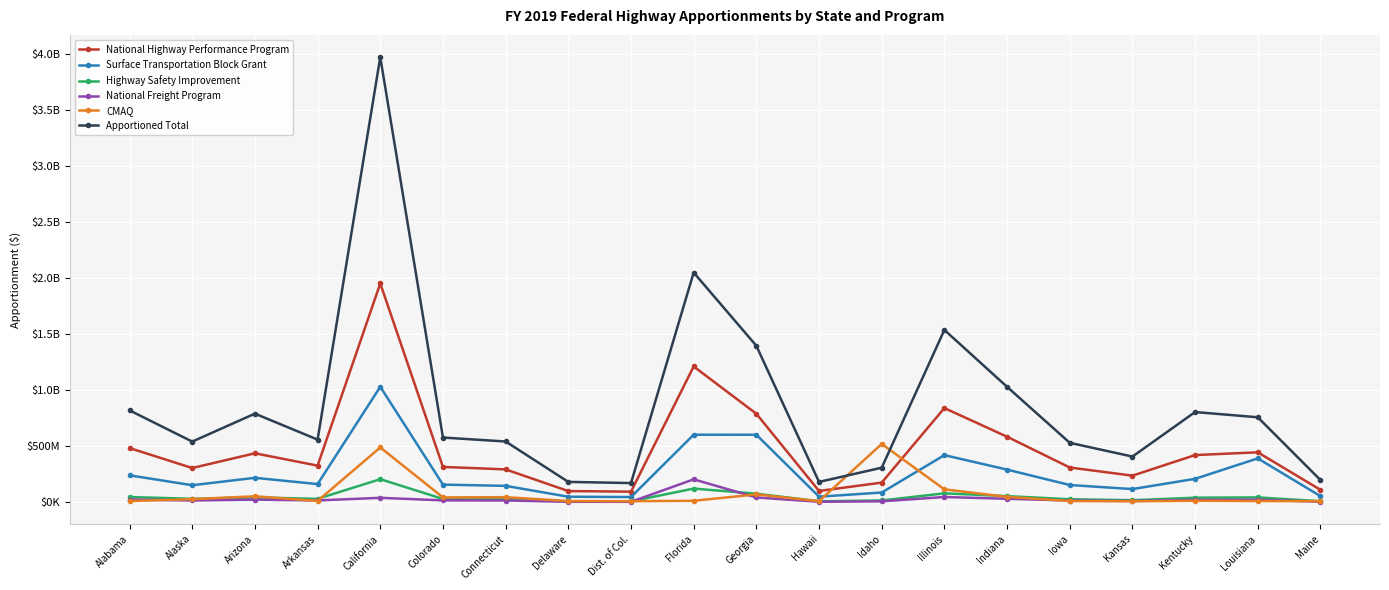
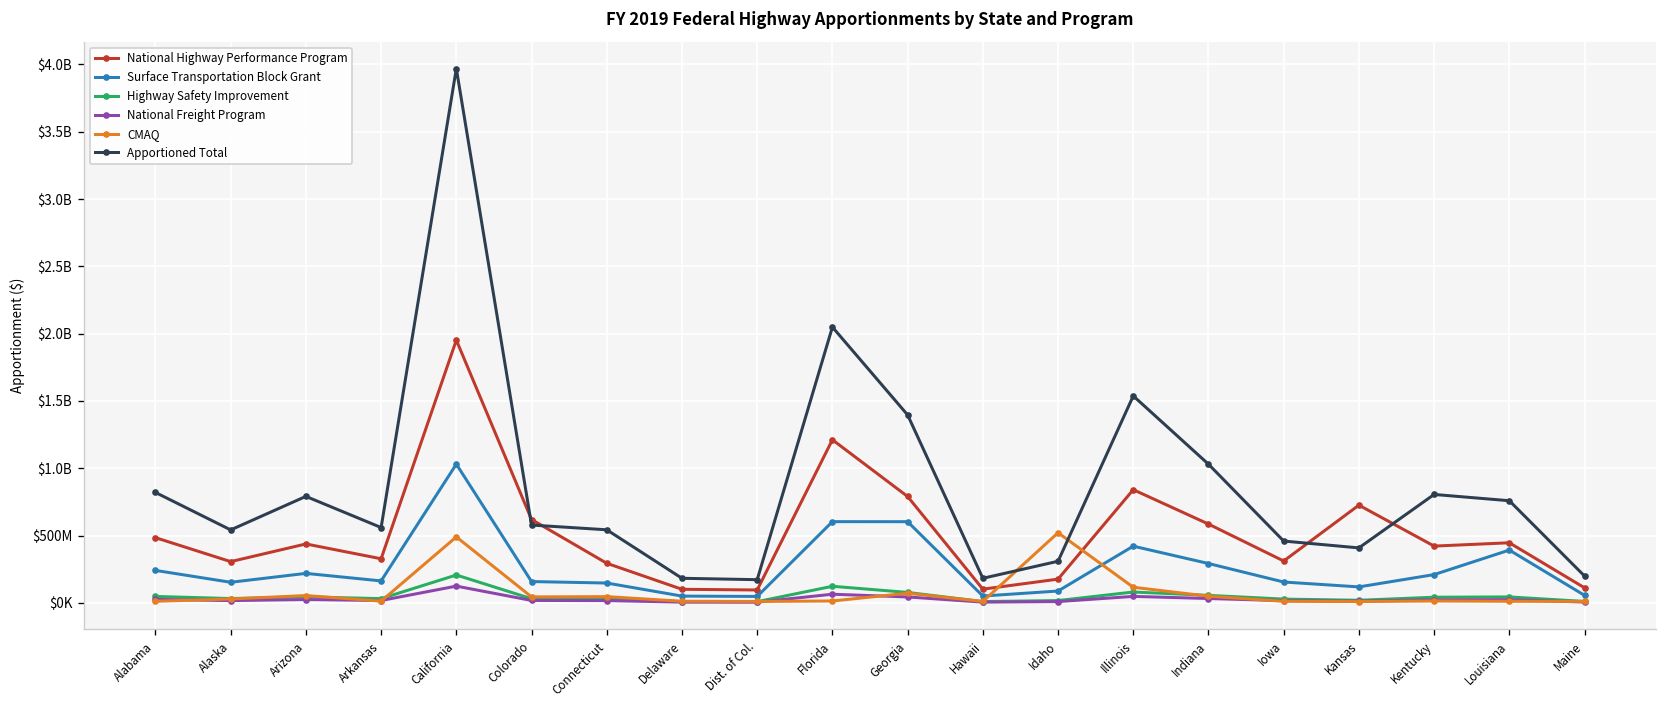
  {
    "National Highway Performance Program": {
      "Alabama": "$480000000",
      "Alaska": "$310000000",
      "Arizona": "$440000000",
      "Arkansas": "$330000000",
      "California": "$1950000000",
-     "Colorado": "$320000000",
+     "Colorado": "$620000000",
      "Connecticut": "$290000000",
      "Delaware": "$100000000",
      "Dist. of Col.": "$100000000",
      "Florida": "$1210000000",
      "Georgia": "$790000000",
      "Hawaii": "$100000000",
      "Idaho": "$180000000",
      "Illinois": "$840000000",
      "Indiana": "$590000000",
      "Iowa": "$310000000",
-     "Kansas": "$240000000",
+     "Kansas": "$730000000",
      "Kentucky": "$420000000",
      "Louisiana": "$450000000",
      "Maine": "$110000000"
    },
    "Surface Transportation Block Grant": {
      "Alabama": "$240000000",
      "Alaska": "$150000000",
      "Arizona": "$220000000",
      "Arkansas": "$160000000",
      "California": "$1030000000",
      "Colorado": "$160000000",
      "Connecticut": "$150000000",
      "Delaware": "$50000000",
      "Dist. of Col.": "$50000000",
      "Florida": "$600000000",
      "Georgia": "$600000000",
      "Hawaii": "$50000000",
      "Idaho": "$90000000",
      "Illinois": "$420000000",
      "Indiana": "$290000000",
      "Iowa": "$160000000",
      "Kansas": "$120000000",
      "Kentucky": "$210000000",
      "Louisiana": "$390000000",
      "Maine": "$60000000"
    },
    "Highway Safety Improvement": {
      "California": "$210000000",
      "Florida": "$120000000",
      "Illinois": "$80000000"
    },
    "National Freight Program": {
-     "California": "$40000000",
-     "Florida": "$210000000",
+     "California": "$120000000",
+     "Florida": "$60000000",
      "Georgia": "$40000000",
      "Illinois": "$50000000"
    },
    "CMAQ": {
      "California": "$490000000",
      "Florida": "$10000000",
      "Idaho": "$520000000",
      "Illinois": "$120000000"
    },
    "Apportioned Total": {
      "Alabama": "$820000000",
      "Alaska": "$540000000",
      "Arizona": "$790000000",
      "Arkansas": "$560000000",
      "California": "$3970000000",
      "Colorado": "$580000000",
      "Connecticut": "$540000000",
      "Delaware": "$180000000",
      "Dist. of Col.": "$170000000",
      "Florida": "$2050000000",
      "Georgia": "$1400000000",
      "Hawaii": "$180000000",
      "Idaho": "$310000000",
      "Illinois": "$1540000000",
      "Indiana": "$1030000000",
-     "Iowa": "$530000000",
+     "Iowa": "$460000000",
      "Kansas": "$410000000",
      "Kentucky": "$810000000",
      "Louisiana": "$760000000",
      "Maine": "$200000000"
    }
  }
